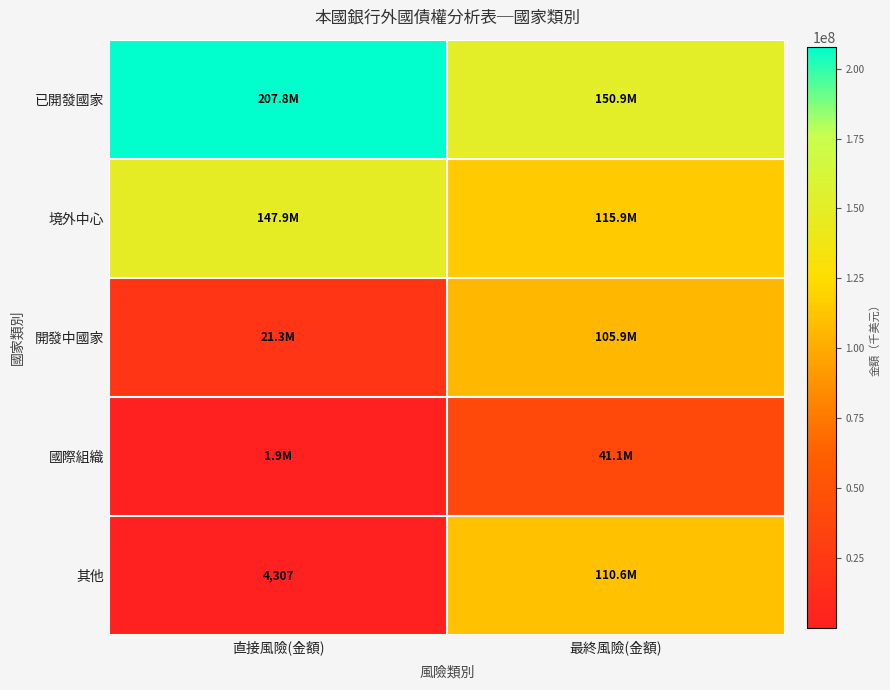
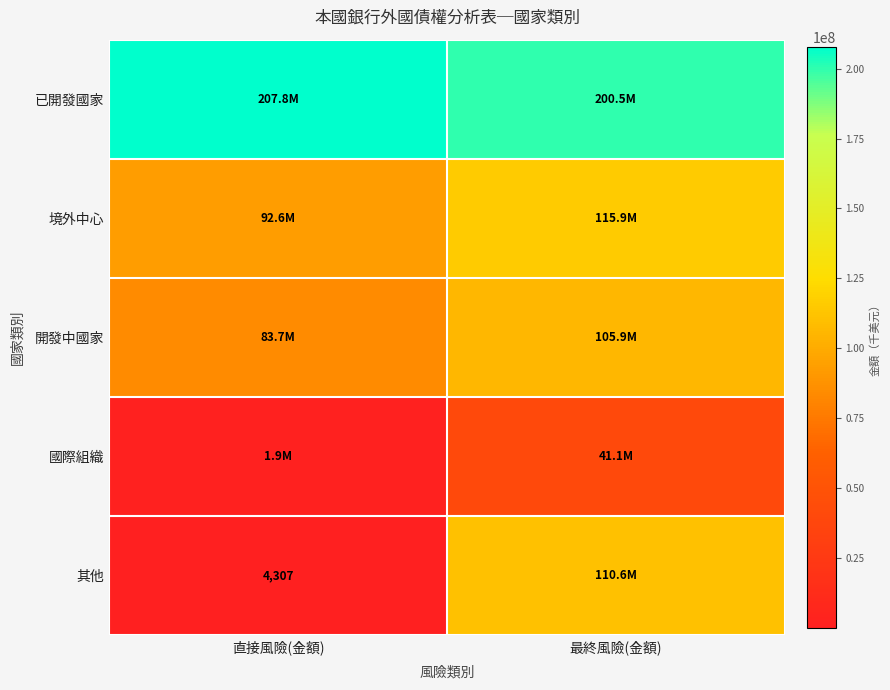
  {
    "已開發國家": {
      "直接風險(金額)": "207.8M",
-     "最終風險(金額)": "150.9M"
+     "最終風險(金額)": "200.5M"
    },
    "境外中心": {
-     "直接風險(金額)": "147.9M",
+     "直接風險(金額)": "92.6M",
      "最終風險(金額)": "115.9M"
    },
    "開發中國家": {
-     "直接風險(金額)": "21.3M",
+     "直接風險(金額)": "83.7M",
      "最終風險(金額)": "105.9M"
    },
    "國際組織": {
      "直接風險(金額)": "1.9M",
      "最終風險(金額)": "41.1M"
    },
    "其他": {
      "直接風險(金額)": "4,307",
      "最終風險(金額)": "110.6M"
    }
  }
